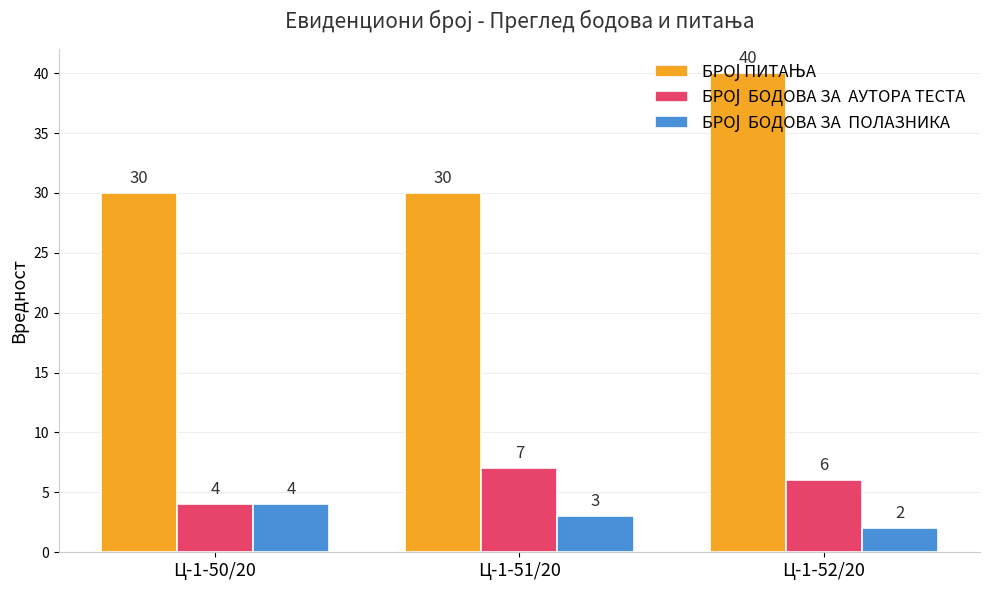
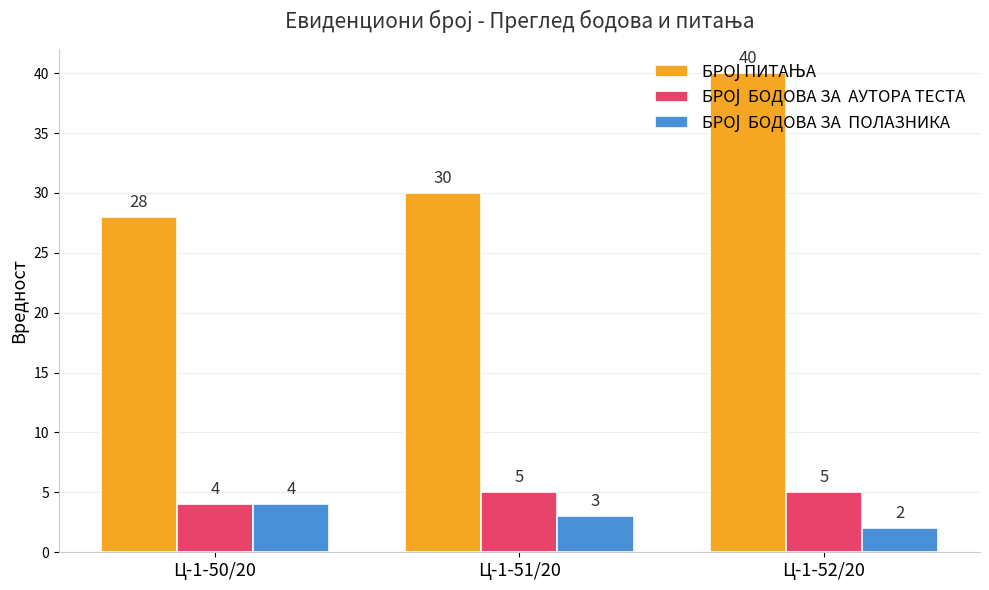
  {
    "БРОЈ ПИТАЊА": {
-     "Ц-1-50/20": 30,
+     "Ц-1-50/20": 28,
      "Ц-1-51/20": 30,
      "Ц-1-52/20": 40
    },
    "БРОЈ БОДОВА ЗА АУТОРА ТЕСТА": {
      "Ц-1-50/20": 4,
-     "Ц-1-51/20": 7,
-     "Ц-1-52/20": 6
+     "Ц-1-51/20": 5,
+     "Ц-1-52/20": 5
    },
    "БРОЈ БОДОВА ЗА ПОЛАЗНИКА": {
      "Ц-1-50/20": 4,
      "Ц-1-51/20": 3,
      "Ц-1-52/20": 2
    }
  }
